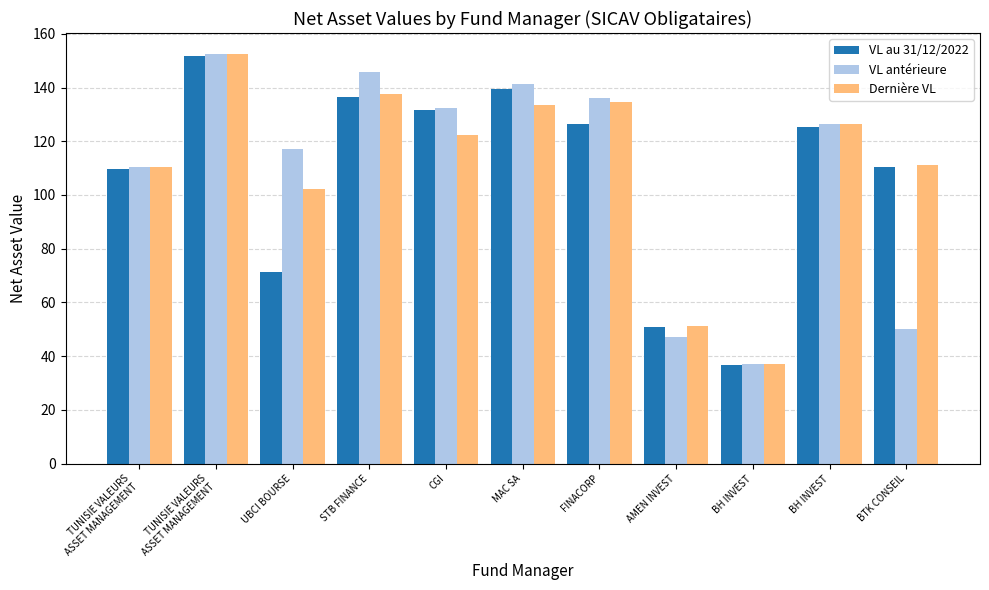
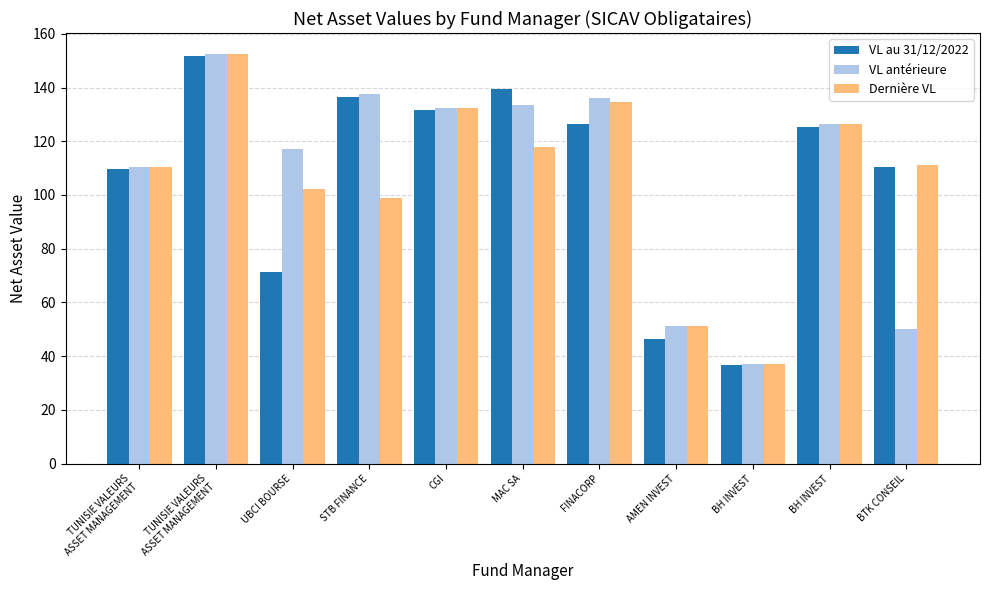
  {
    "VL au 31/12/2022": {
      "UBCI BOURSE": 71,
      "STB FINANCE": 137,
      "CGI": 132,
      "MAC SA": 139,
      "FINACORP": 126,
-     "AMEN INVEST": 51,
+     "AMEN INVEST": 46,
      "BTK CONSEIL": 111
    },
    "VL antérieure": {
      "UBCI BOURSE": 117,
-     "STB FINANCE": 146,
+     "STB FINANCE": 137,
      "CGI": 133,
-     "MAC SA": 141,
+     "MAC SA": 134,
      "FINACORP": 136,
-     "AMEN INVEST": 47,
+     "AMEN INVEST": 51,
      "BTK CONSEIL": 50
    },
    "Dernière VL": {
      "UBCI BOURSE": 102,
-     "STB FINANCE": 137,
-     "CGI": 122,
-     "MAC SA": 134,
+     "STB FINANCE": 99,
+     "CGI": 133,
+     "MAC SA": 118,
      "FINACORP": 135,
      "AMEN INVEST": 51,
      "BTK CONSEIL": 111
    }
  }
